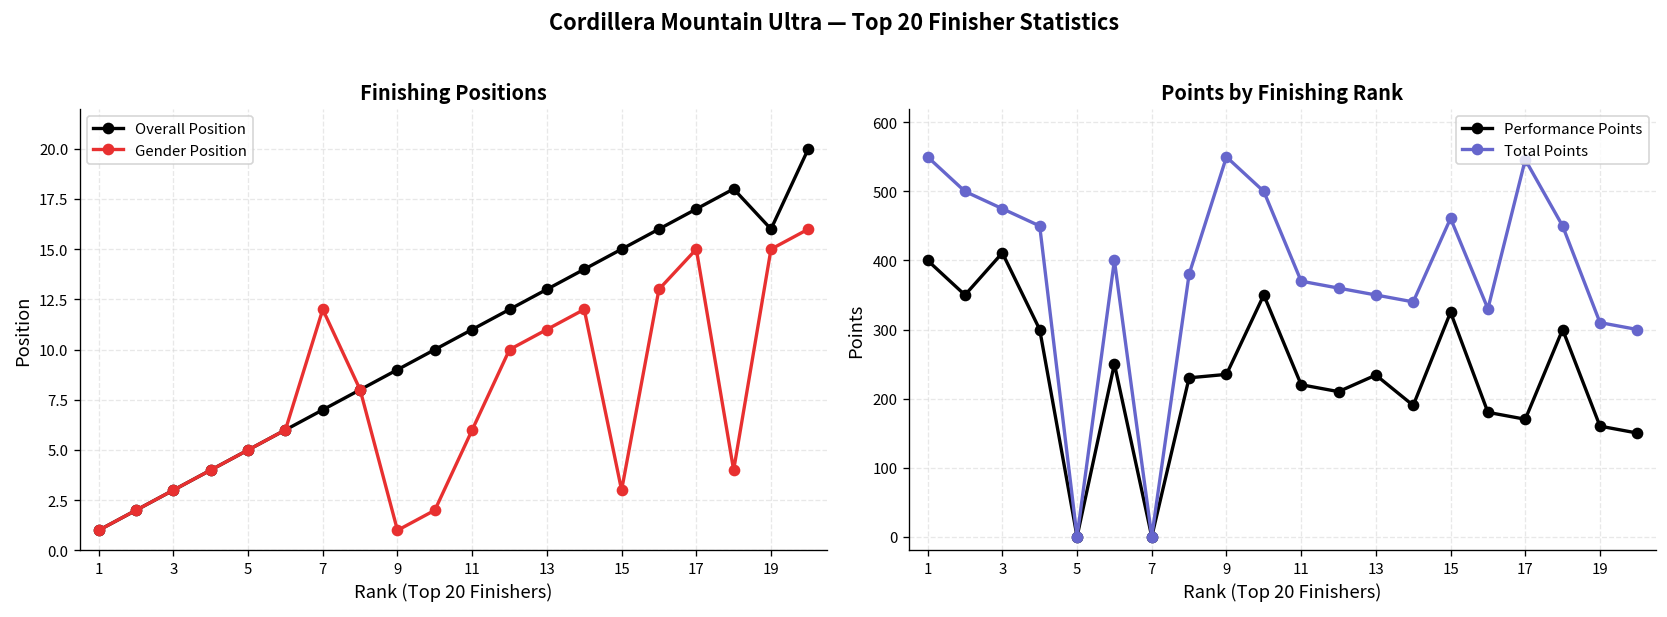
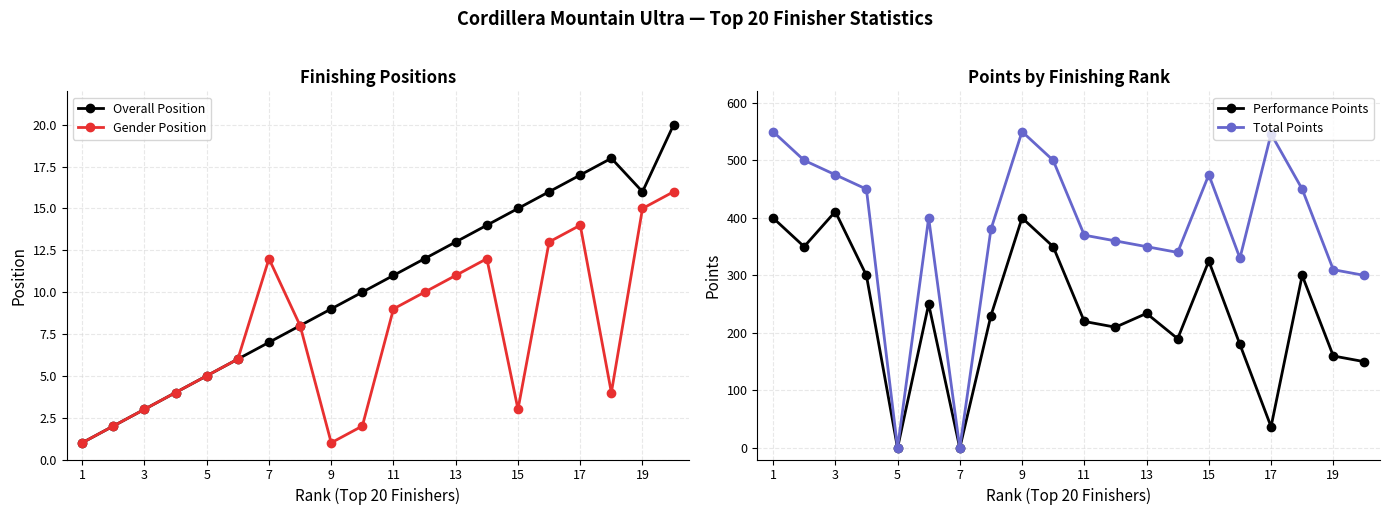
  {
    "Finishing Positions": {
      "Overall Position": {
        "7": 7,
        "9": 9,
        "11": 11,
        "13": 13,
        "15": 15,
        "17": 17,
        "19": 16
      },
      "Gender Position": {
        "7": 12,
        "9": 1,
-       "11": 6,
+       "11": 9,
        "13": 11,
        "15": 3,
-       "17": 15,
+       "17": 14,
        "19": 15
      }
    },
    "Points by Finishing Rank": {
      "Performance Points": {
        "1": 400,
        "3": 410,
-       "9": 240,
+       "9": 400,
        "11": 220,
        "13": 230,
        "15": 330,
-       "17": 170,
+       "17": 40,
        "19": 160
      },
      "Total Points": {
        "1": 550,
        "3": 480,
        "9": 550,
        "11": 370,
        "13": 350,
-       "15": 460,
+       "15": 480,
        "19": 310
      }
    }
  }
